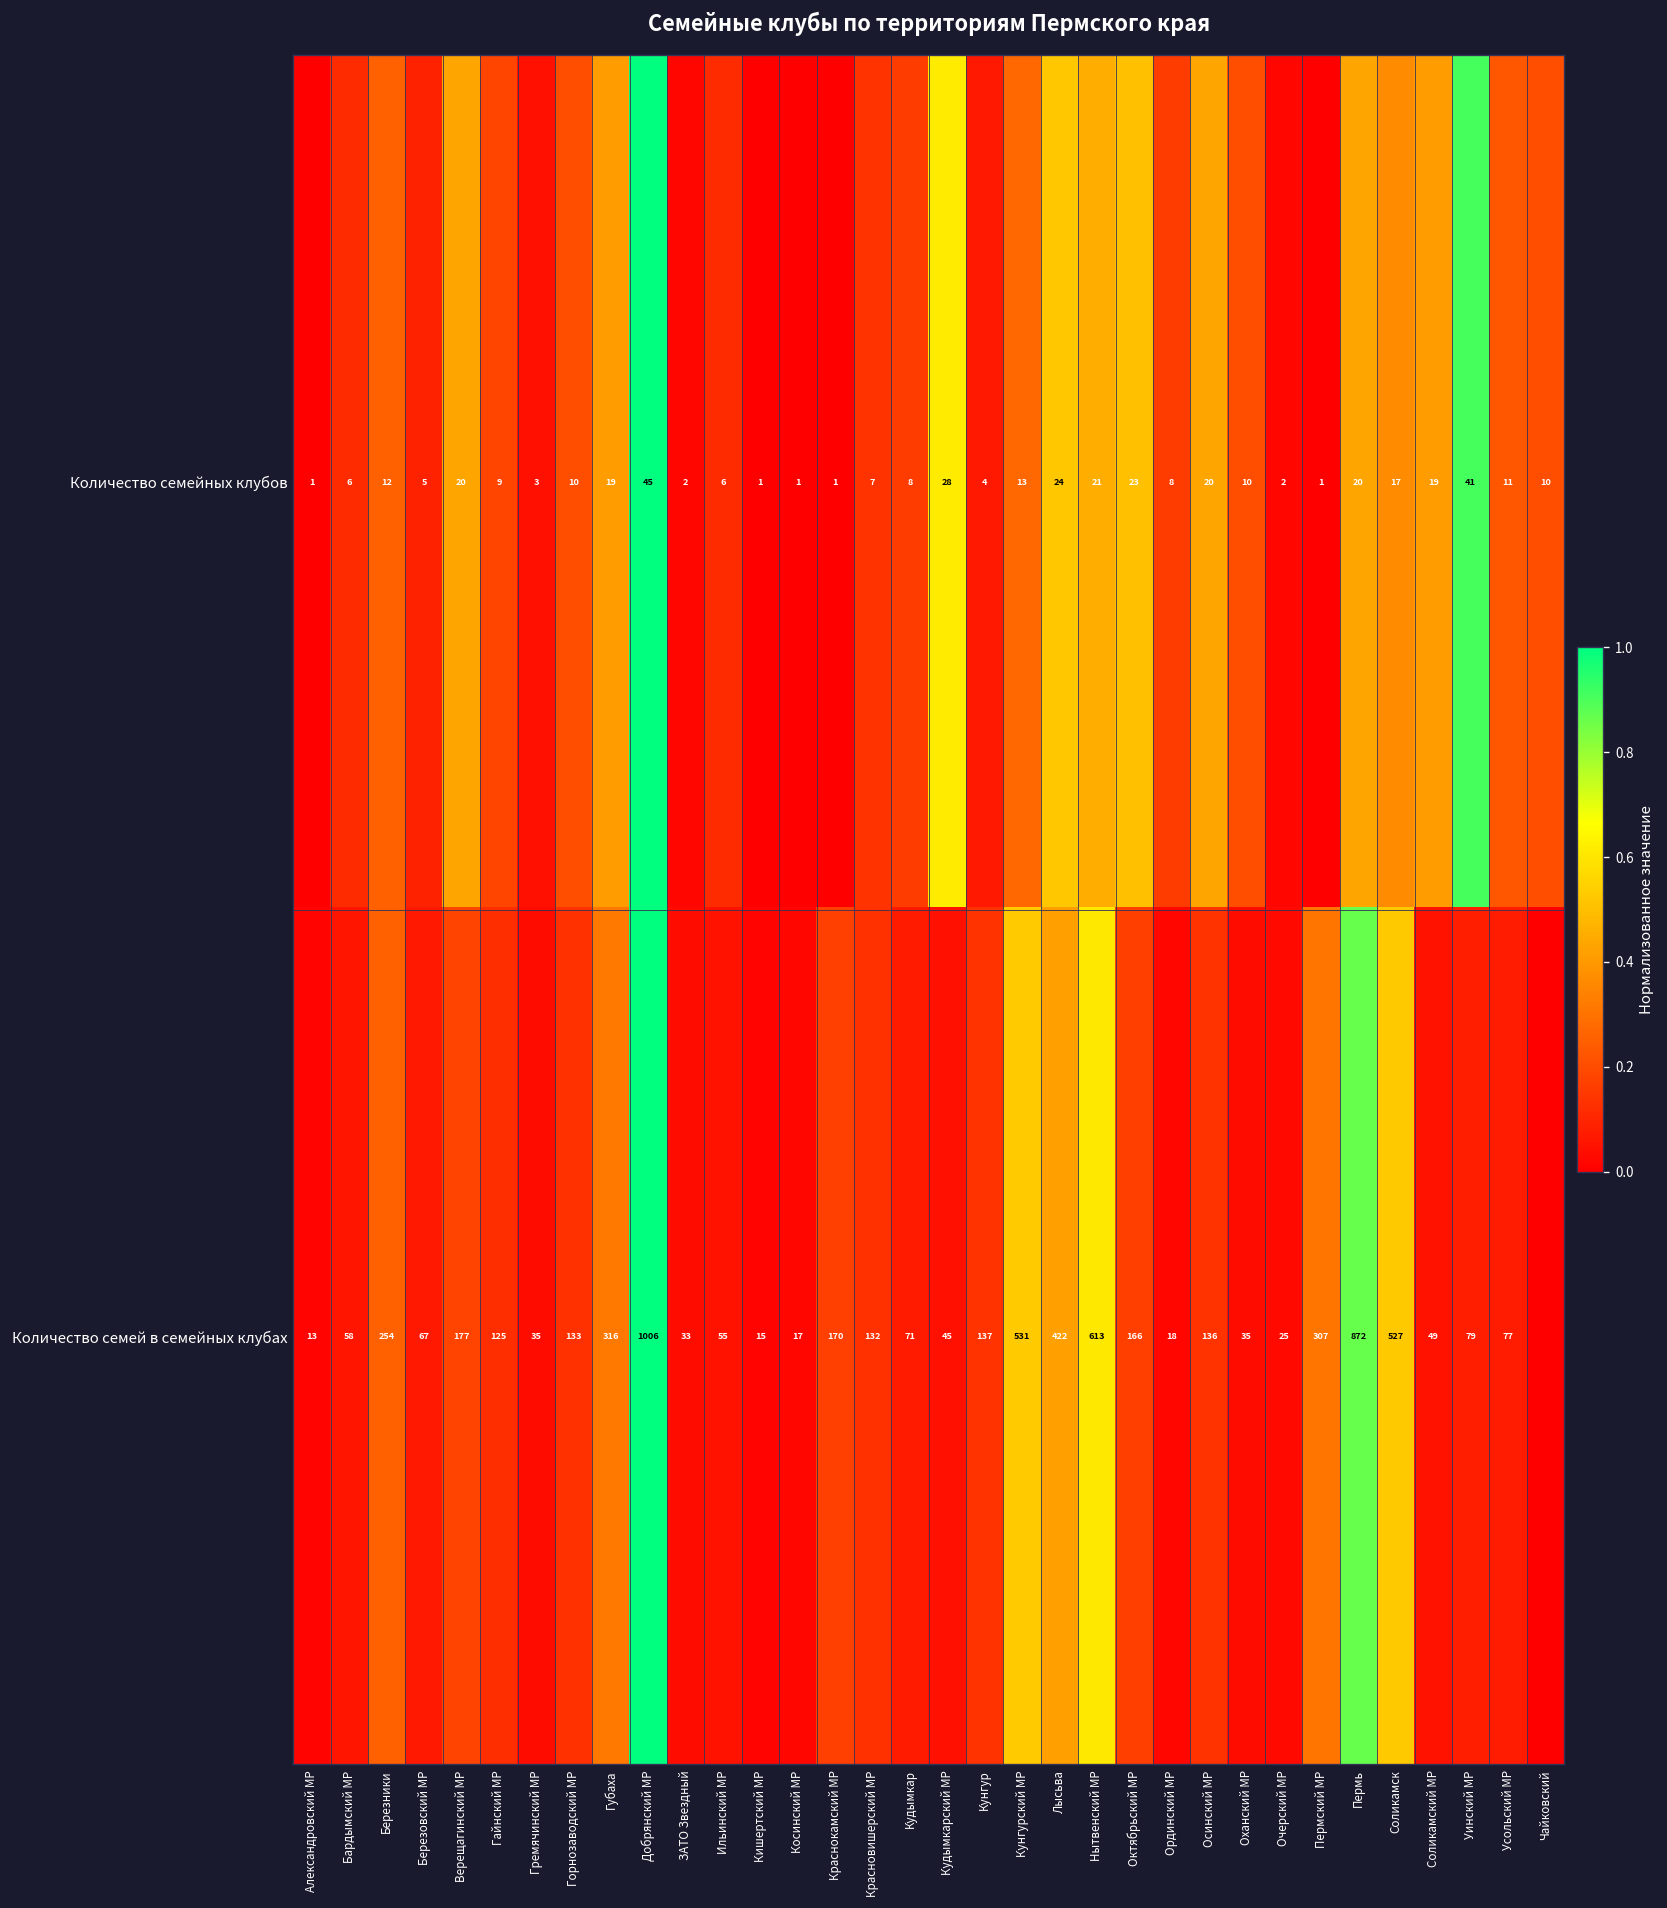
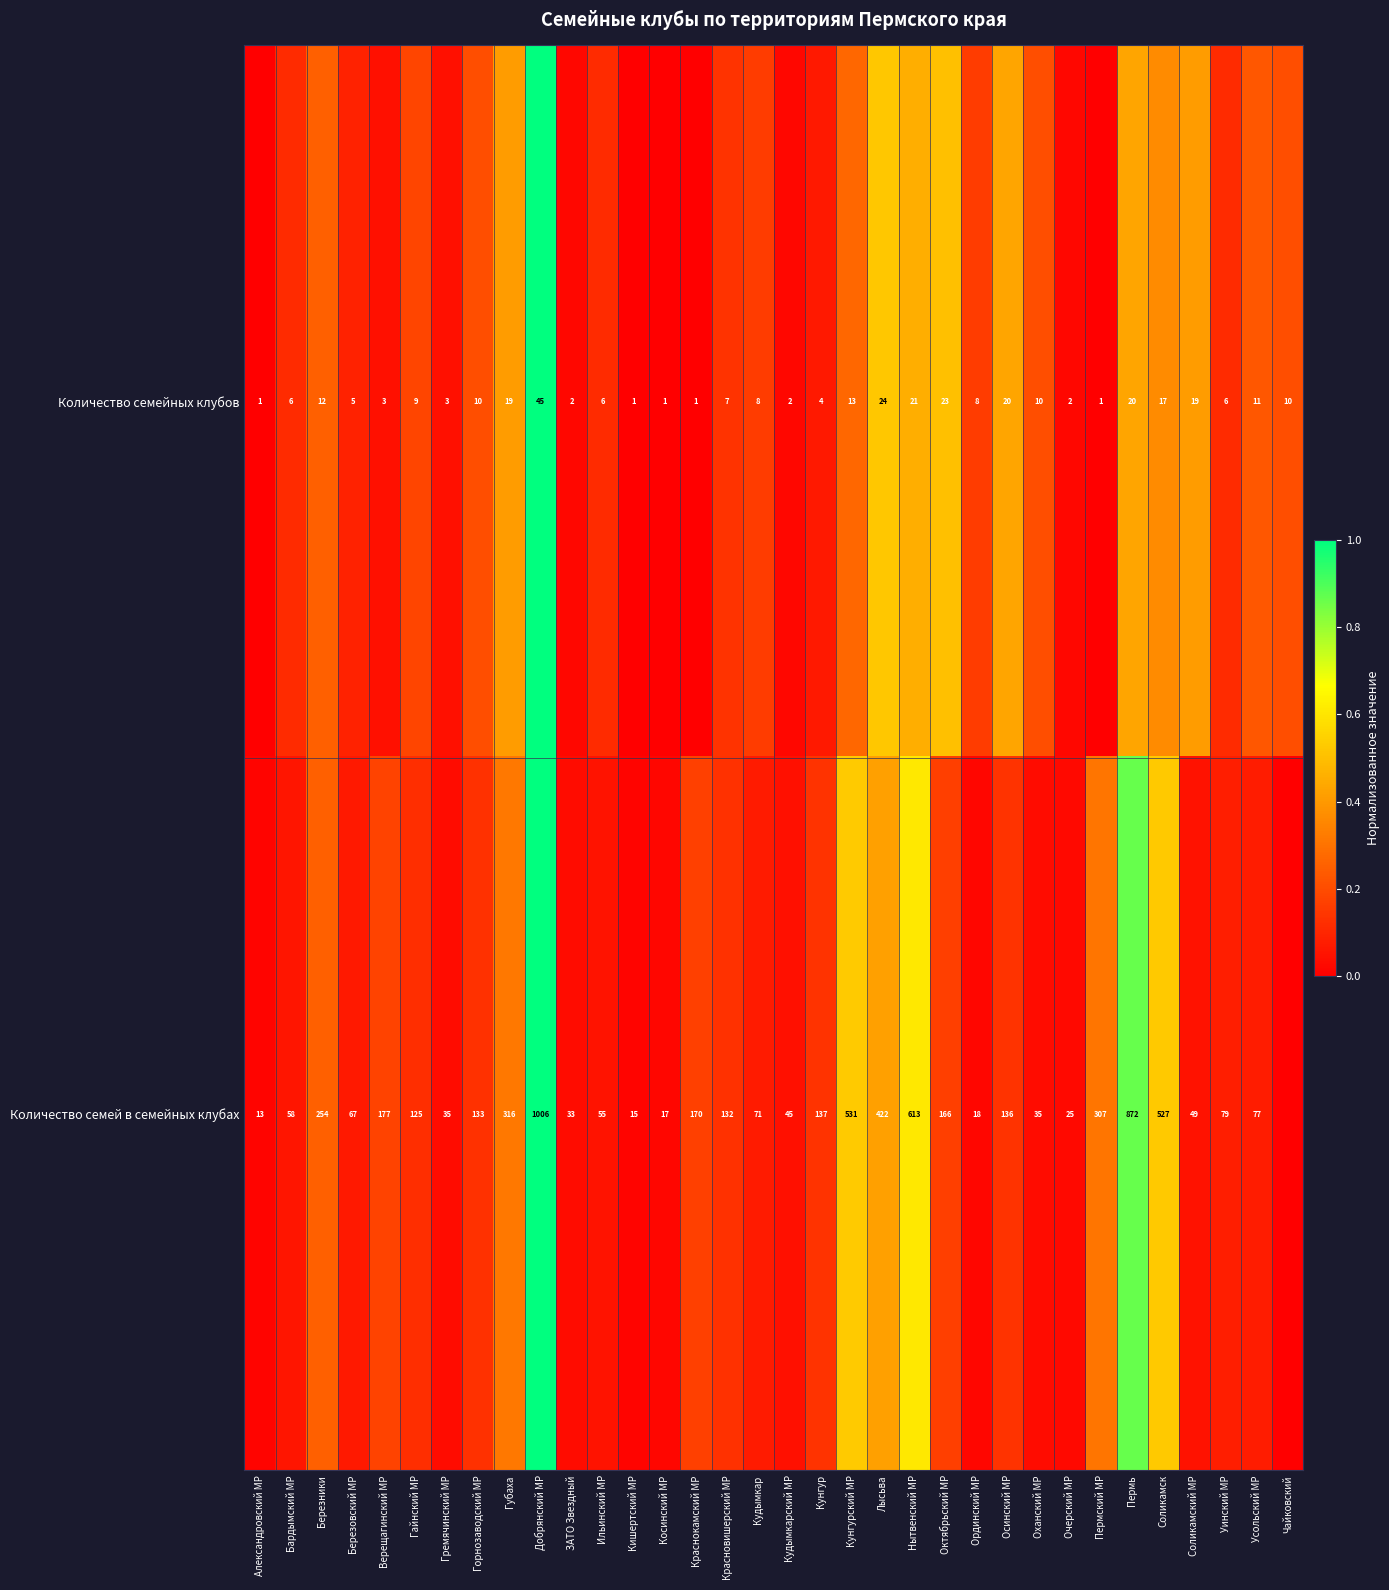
  {
    "Количество семейных клубов": {
      "Александровский МР": 1,
      "Бардымский МР": 6,
      "Березники": 12,
      "Березовский МР": 5,
-     "Верещагинский МР": 20,
+     "Верещагинский МР": 3,
      "Гайнский МР": 9,
      "Гремячинский МР": 3,
      "Горнозаводский МР": 10,
      "Губаха": 19,
      "Добрянский МР": 45,
      "ЗАТО Звездный": 2,
      "Ильинский МР": 6,
      "Кишертский МР": 1,
      "Косинский МР": 1,
      "Краснокамский МР": 1,
      "Красновишерский МР": 7,
      "Кудымкар": 8,
-     "Кудымкарский МР": 28,
+     "Кудымкарский МР": 2,
      "Кунгур": 4,
      "Кунгурский МР": 13,
      "Лысьва": 24,
      "Нытвенский МР": 21,
      "Октябрьский МР": 23,
      "Ординский МР": 8,
      "Осинский МР": 20,
      "Оханский МР": 10,
      "Очерский МР": 2,
      "Пермский МР": 1,
      "Пермь": 20,
      "Соликамск": 17,
      "Соликамский МР": 19,
-     "Уинский МР": 41,
+     "Уинский МР": 6,
      "Усольский МР": 11,
      "Чайковский": 10
    },
    "Количество семей в семейных клубах": {
      "Александровский МР": 13,
      "Бардымский МР": 58,
      "Березники": 254,
      "Березовский МР": 67,
      "Верещагинский МР": 177,
      "Гайнский МР": 125,
      "Гремячинский МР": 35,
      "Горнозаводский МР": 133,
      "Губаха": 316,
      "Добрянский МР": 1006,
      "ЗАТО Звездный": 33,
      "Ильинский МР": 55,
      "Кишертский МР": 15,
      "Косинский МР": 17,
      "Краснокамский МР": 170,
      "Красновишерский МР": 132,
      "Кудымкар": 71,
      "Кудымкарский МР": 45,
      "Кунгур": 137,
      "Кунгурский МР": 531,
      "Лысьва": 422,
      "Нытвенский МР": 613,
      "Октябрьский МР": 166,
      "Ординский МР": 18,
      "Осинский МР": 136,
      "Оханский МР": 35,
      "Очерский МР": 25,
      "Пермский МР": 307,
      "Пермь": 872,
      "Соликамск": 527,
      "Соликамский МР": 49,
      "Уинский МР": 79,
      "Усольский МР": 77
    }
  }
